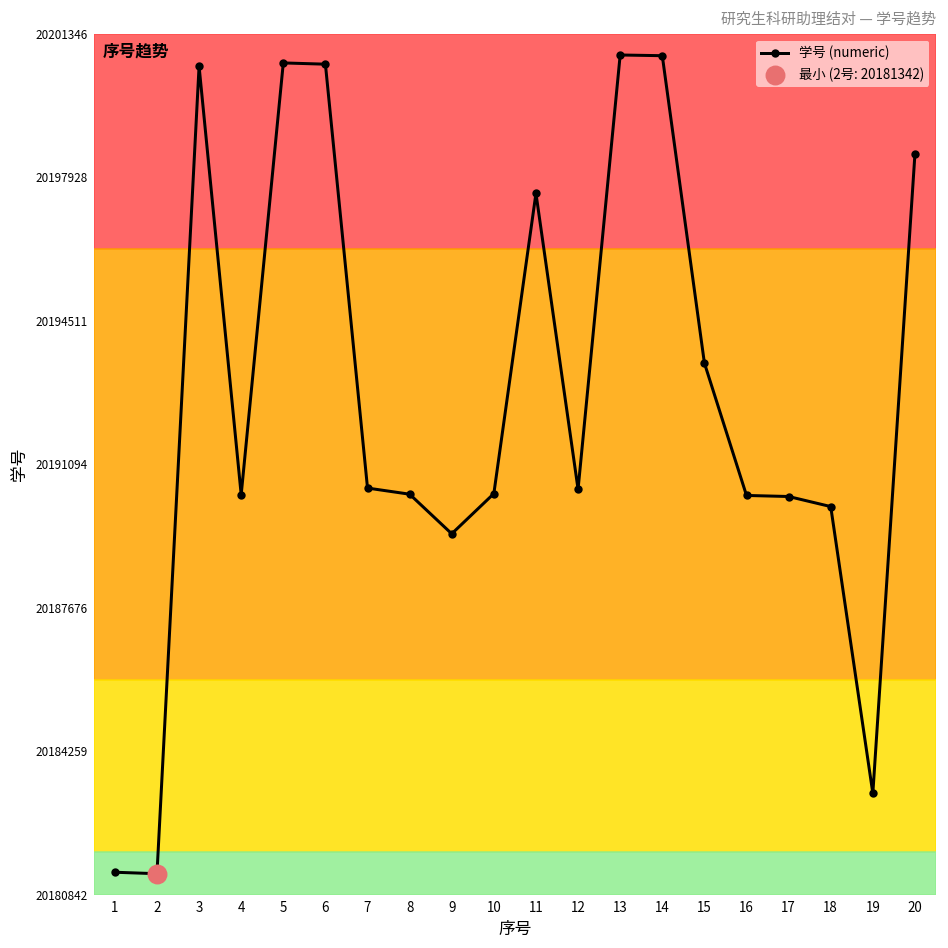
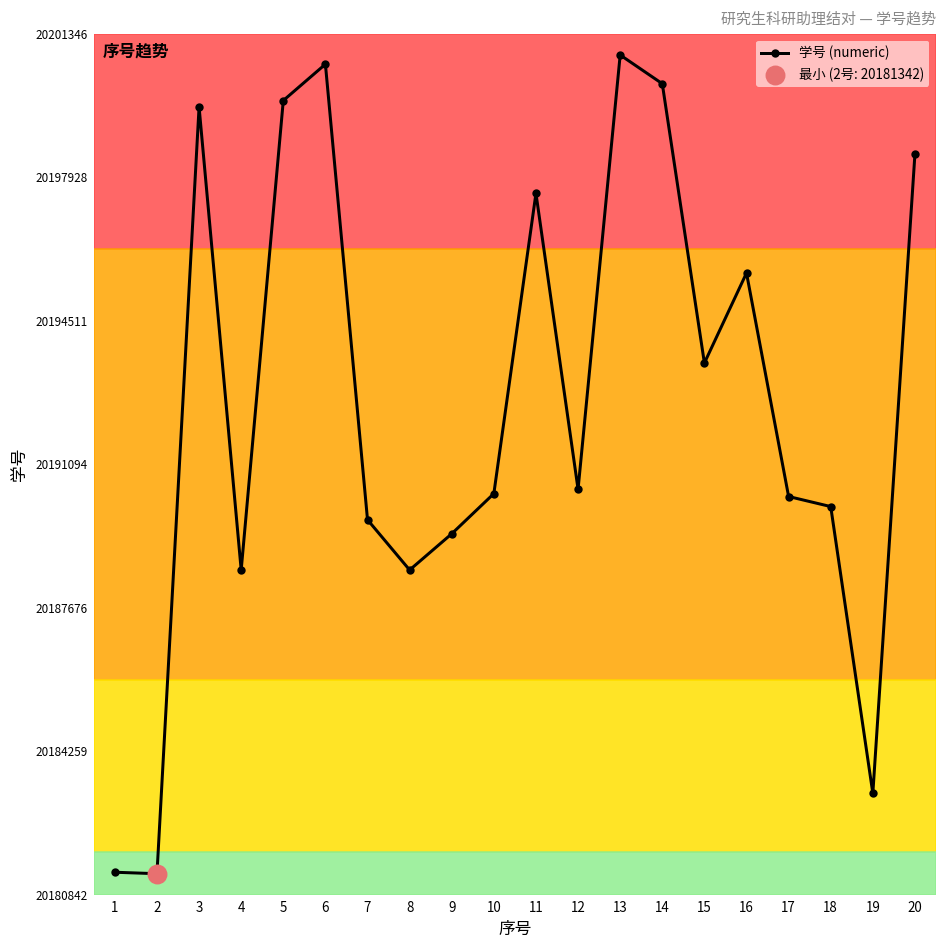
  {
    "学号 (numeric)": {
      "1": 20181400,
-     "3": 20200600,
-     "4": 20190400,
-     "5": 20200700,
+     "3": 20199600,
+     "4": 20188600,
+     "5": 20199800,
      "6": 20200600,
-     "7": 20190500,
-     "8": 20190400,
+     "7": 20189800,
+     "8": 20188600,
      "9": 20189400,
      "10": 20190400,
      "11": 20197600,
      "12": 20190500,
      "13": 20200800,
-     "14": 20200800,
+     "14": 20200200,
      "15": 20193500,
-     "16": 20190400,
+     "16": 20195700,
      "17": 20190300,
      "18": 20190100,
      "19": 20183300,
      "20": 20198500
    }
  }
